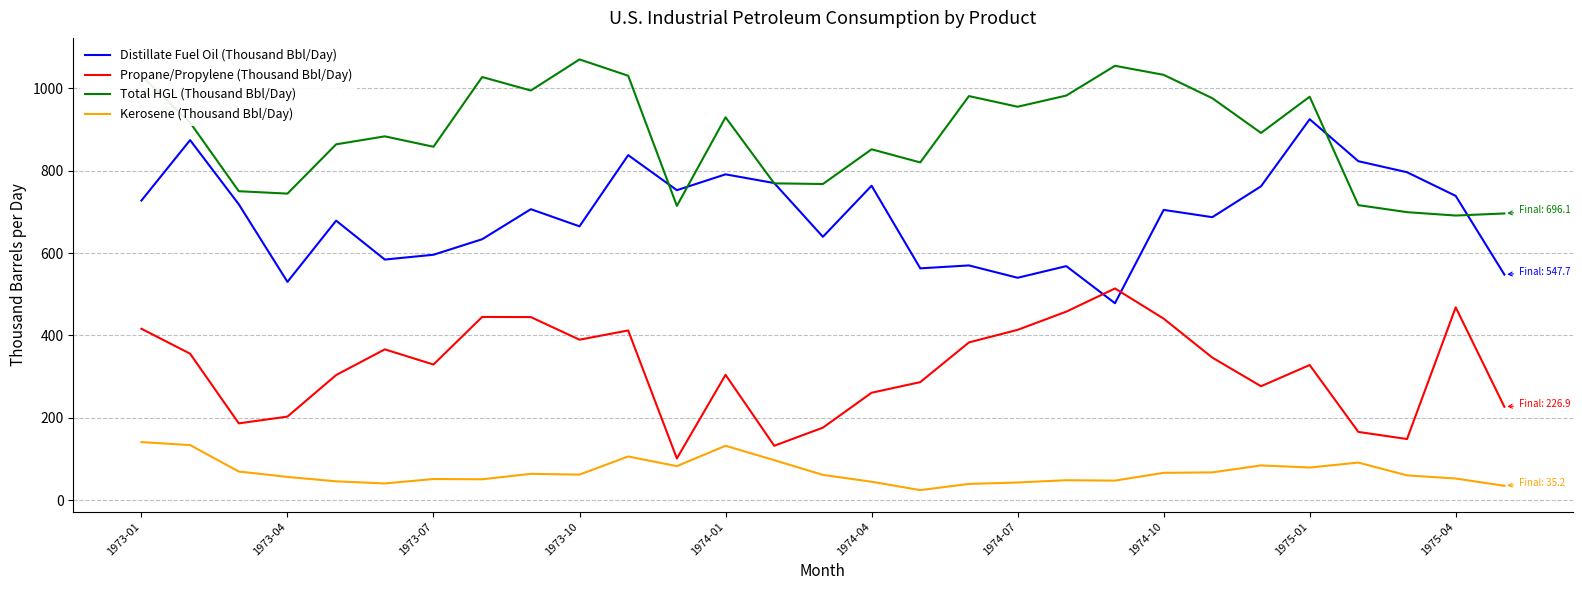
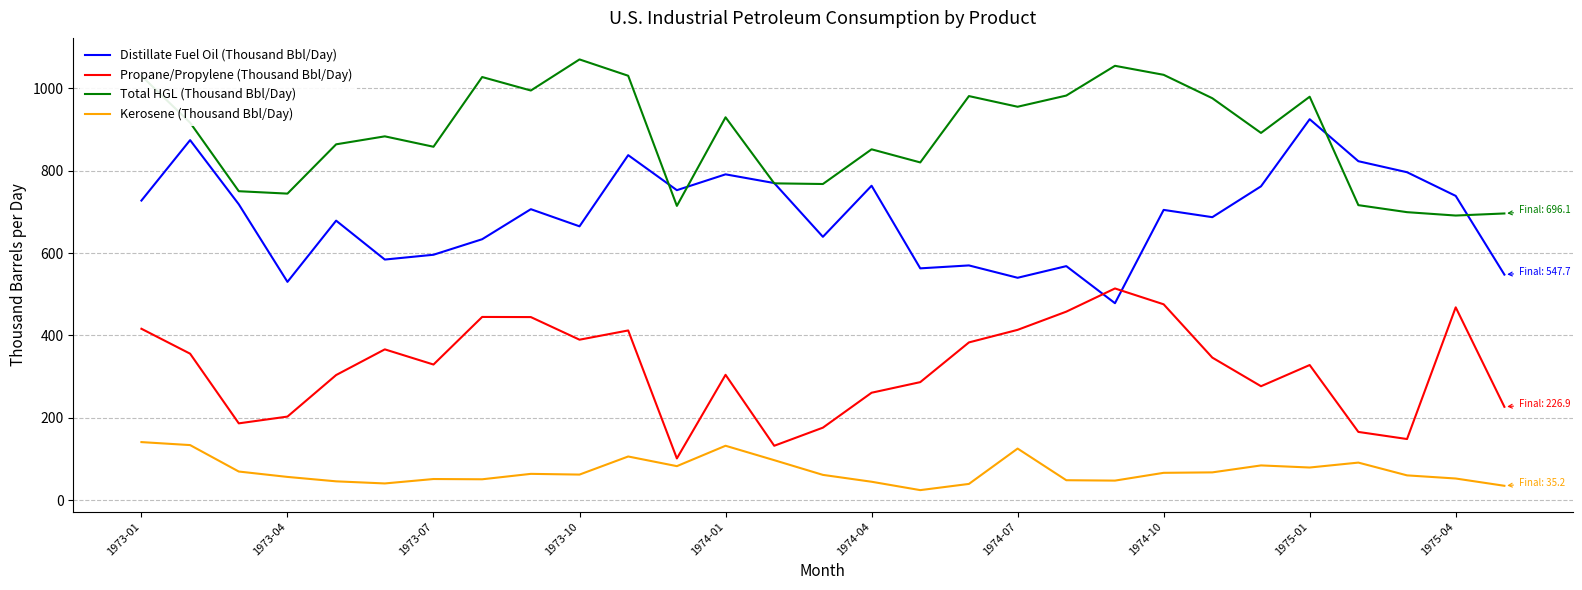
  {
    "Distillate Fuel Oil (Thousand Bbl/Day)": {
      "1973-01": 730,
      "1973-04": 530,
      "1973-07": 600,
      "1973-10": 660,
      "1974-01": 790,
      "1974-04": 760,
      "1974-07": 540,
      "1974-10": 700,
      "1975-01": 920,
      "1975-04": 740
    },
    "Propane/Propylene (Thousand Bbl/Day)": {
      "1973-01": 420,
      "1973-04": 200,
      "1973-07": 330,
      "1973-10": 390,
      "1974-01": 300,
      "1974-04": 260,
      "1974-07": 410,
-     "1974-10": 440,
+     "1974-10": 480,
      "1975-01": 330,
      "1975-04": 470
    },
    "Total HGL (Thousand Bbl/Day)": {
      "1973-04": 740,
      "1973-07": 860,
      "1973-10": 1070,
      "1974-01": 930,
      "1974-04": 850,
      "1974-07": 960,
      "1974-10": 1030,
      "1975-01": 980,
      "1975-04": 690
    },
    "Kerosene (Thousand Bbl/Day)": {
      "1973-01": 140,
      "1973-04": 60,
      "1973-07": 50,
      "1973-10": 60,
      "1974-01": 130,
      "1974-04": 50,
-     "1974-07": 40,
+     "1974-07": 130,
      "1974-10": 70,
      "1975-01": 80,
      "1975-04": 50
    }
  }
